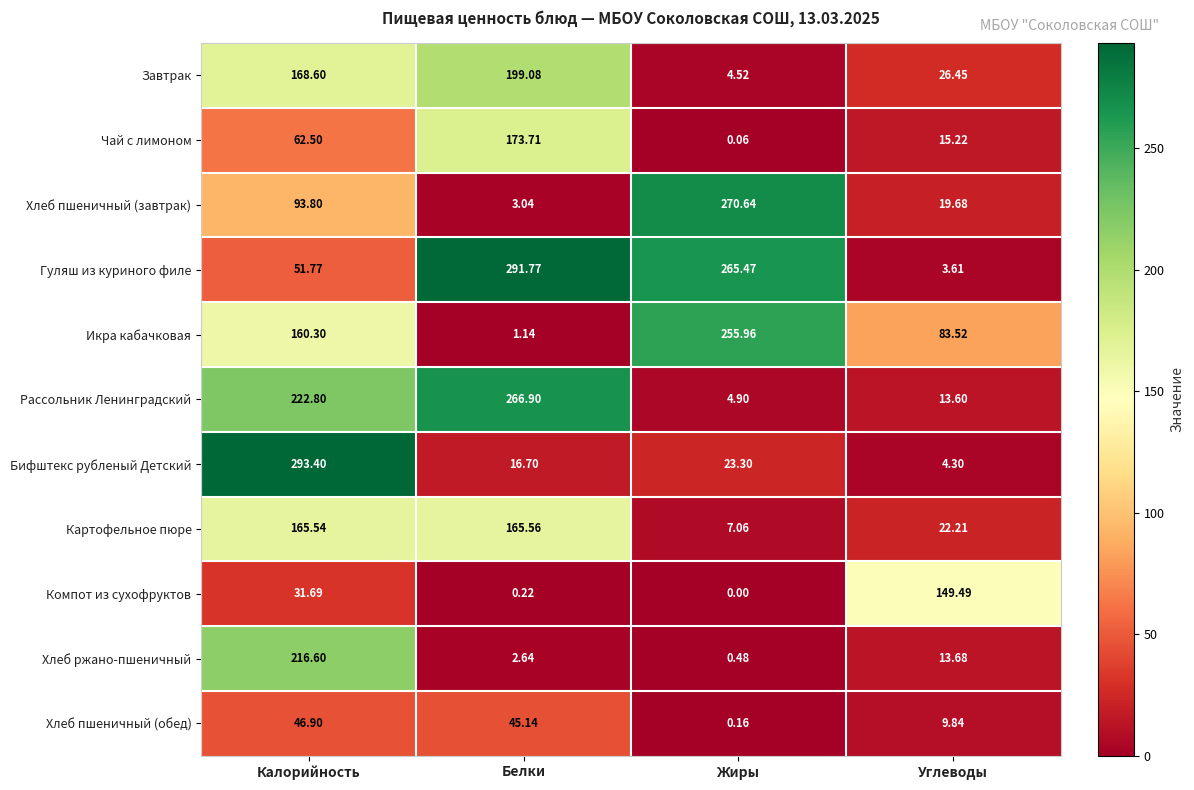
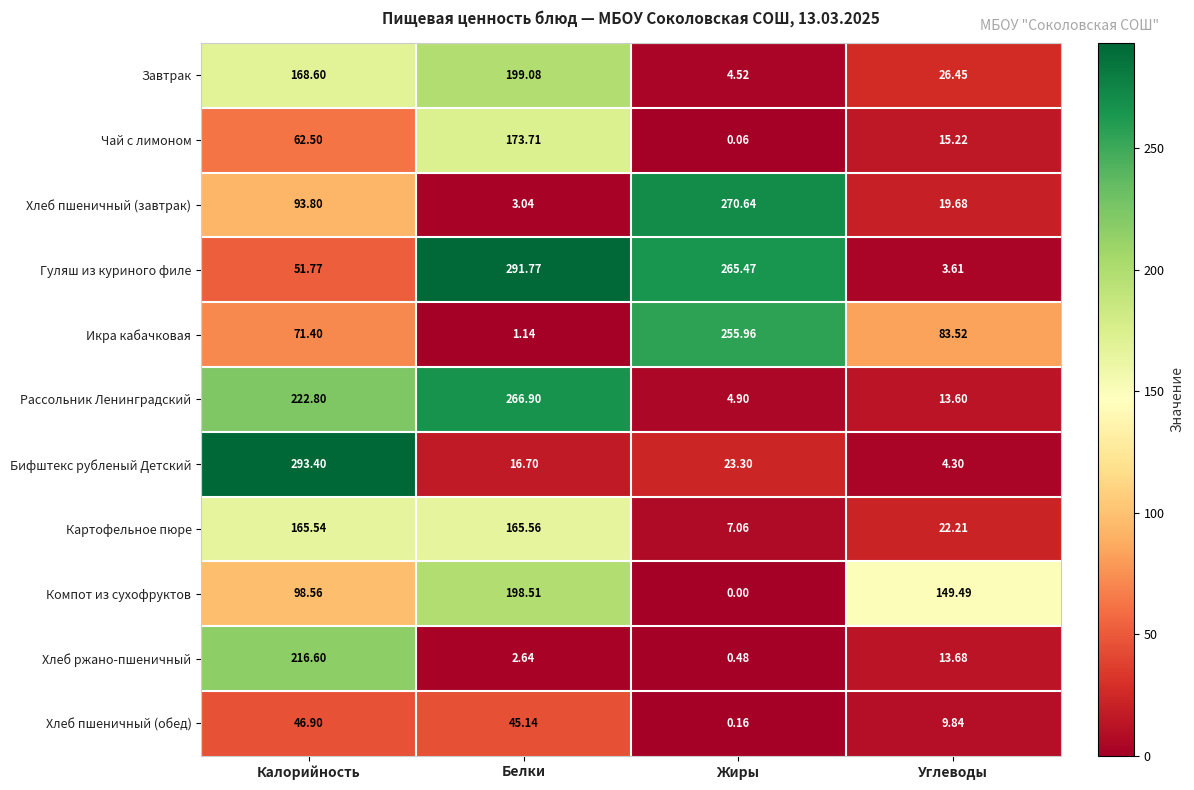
  {
    "Завтрак": {
      "Калорийность": 168.60,
      "Белки": 199.08,
      "Жиры": 4.52,
      "Углеводы": 26.45
    },
    "Чай с лимоном": {
      "Калорийность": 62.50,
      "Белки": 173.71,
      "Жиры": 0.06,
      "Углеводы": 15.22
    },
    "Хлеб пшеничный (завтрак)": {
      "Калорийность": 93.80,
      "Белки": 3.04,
      "Жиры": 270.64,
      "Углеводы": 19.68
    },
    "Гуляш из куриного филе": {
      "Калорийность": 51.77,
      "Белки": 291.77,
      "Жиры": 265.47,
      "Углеводы": 3.61
    },
    "Икра кабачковая": {
-     "Калорийность": 160.30,
+     "Калорийность": 71.40,
      "Белки": 1.14,
      "Жиры": 255.96,
      "Углеводы": 83.52
    },
    "Рассольник Ленинградский": {
      "Калорийность": 222.80,
      "Белки": 266.90,
      "Жиры": 4.90,
      "Углеводы": 13.60
    },
    "Бифштекс рубленый Детский": {
      "Калорийность": 293.40,
      "Белки": 16.70,
      "Жиры": 23.30,
      "Углеводы": 4.30
    },
    "Картофельное пюре": {
      "Калорийность": 165.54,
      "Белки": 165.56,
      "Жиры": 7.06,
      "Углеводы": 22.21
    },
    "Компот из сухофруктов": {
-     "Калорийность": 31.69,
-     "Белки": 0.22,
+     "Калорийность": 98.56,
+     "Белки": 198.51,
      "Жиры": 0.00,
      "Углеводы": 149.49
    },
    "Хлеб ржано-пшеничный": {
      "Калорийность": 216.60,
      "Белки": 2.64,
      "Жиры": 0.48,
      "Углеводы": 13.68
    },
    "Хлеб пшеничный (обед)": {
      "Калорийность": 46.90,
      "Белки": 45.14,
      "Жиры": 0.16,
      "Углеводы": 9.84
    }
  }
